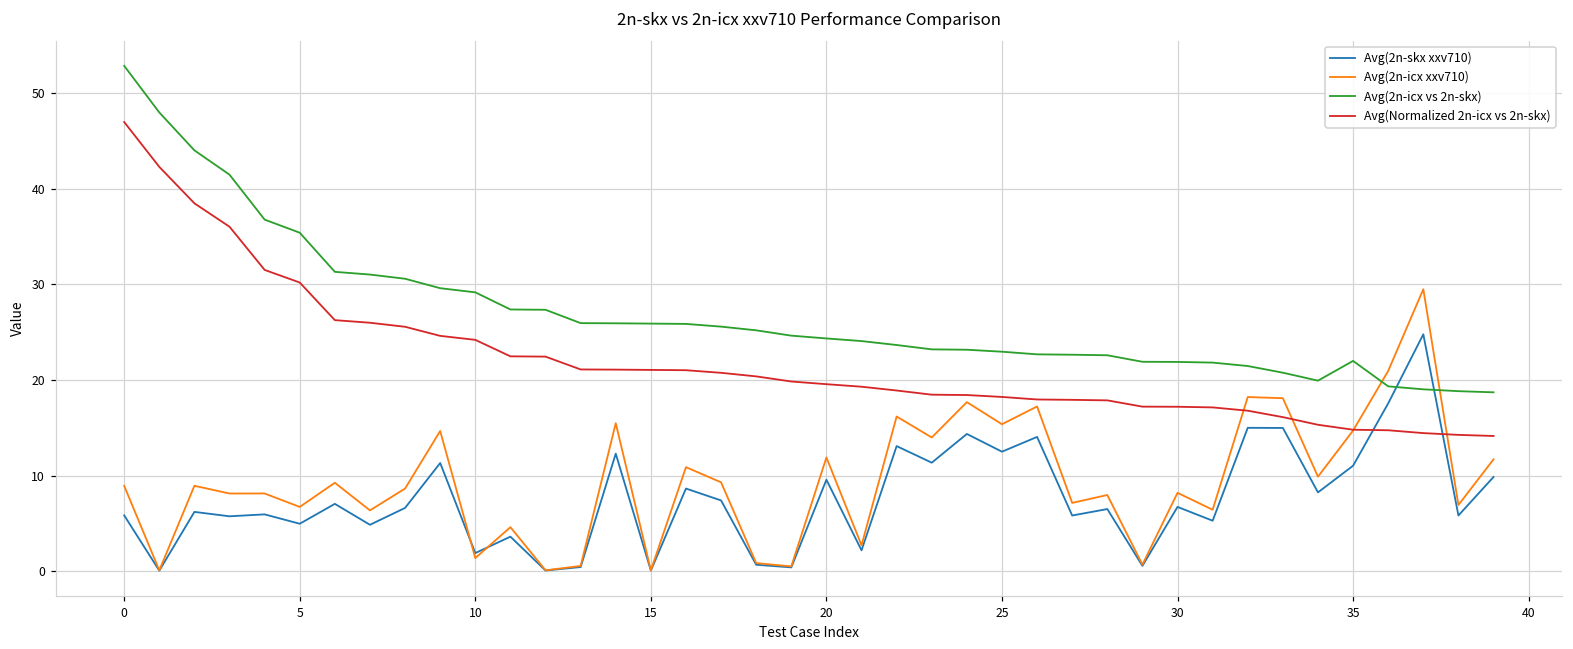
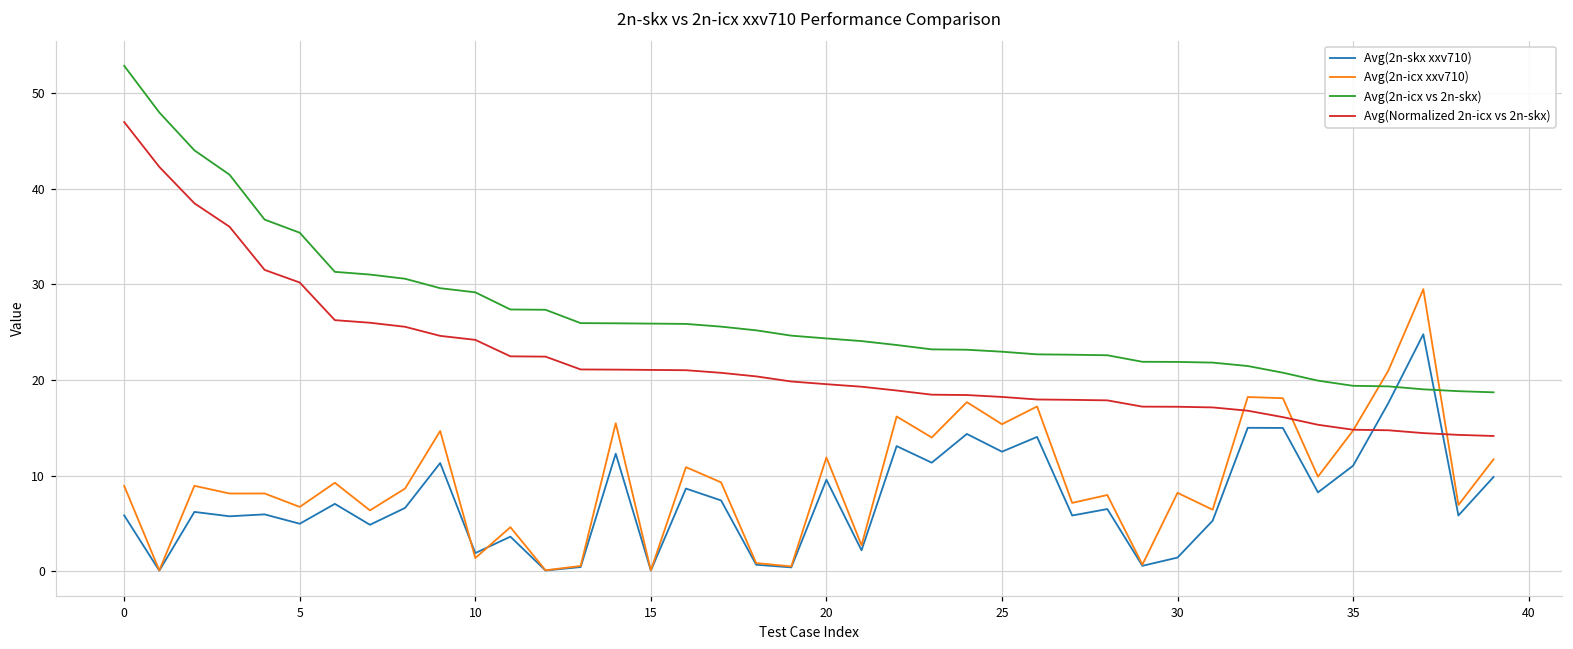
  {
    "Avg(2n-skx xxv710)": {
      "0": 6,
      "5": 5,
      "10": 2,
      "20": 10,
      "25": 13,
-     "30": 7,
+     "30": 1,
      "35": 11
    },
    "Avg(2n-icx xxv710)": {
      "0": 9,
      "5": 7,
      "10": 1,
      "20": 12,
      "25": 15,
      "30": 8
    },
    "Avg(2n-icx vs 2n-skx)": {
      "0": 53,
      "5": 35,
      "10": 29,
      "15": 26,
      "20": 24,
      "25": 23,
      "30": 22,
-     "35": 22
+     "35": 19
    },
    "Avg(Normalized 2n-icx vs 2n-skx)": {
      "0": 47,
      "5": 30,
      "10": 24,
      "15": 21,
      "20": 20,
      "25": 18,
      "30": 17
    }
  }
